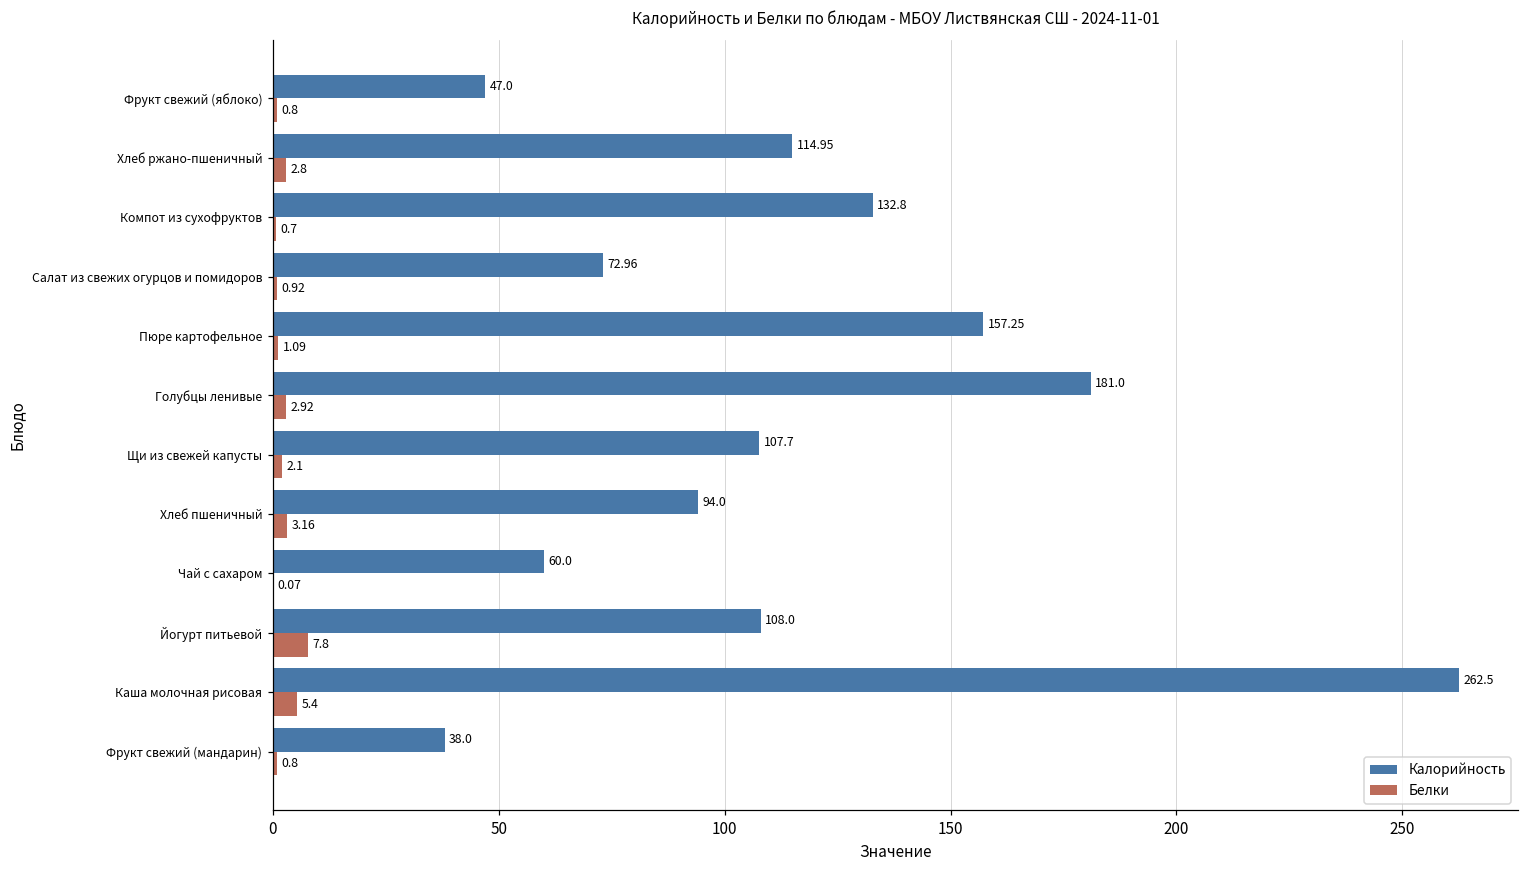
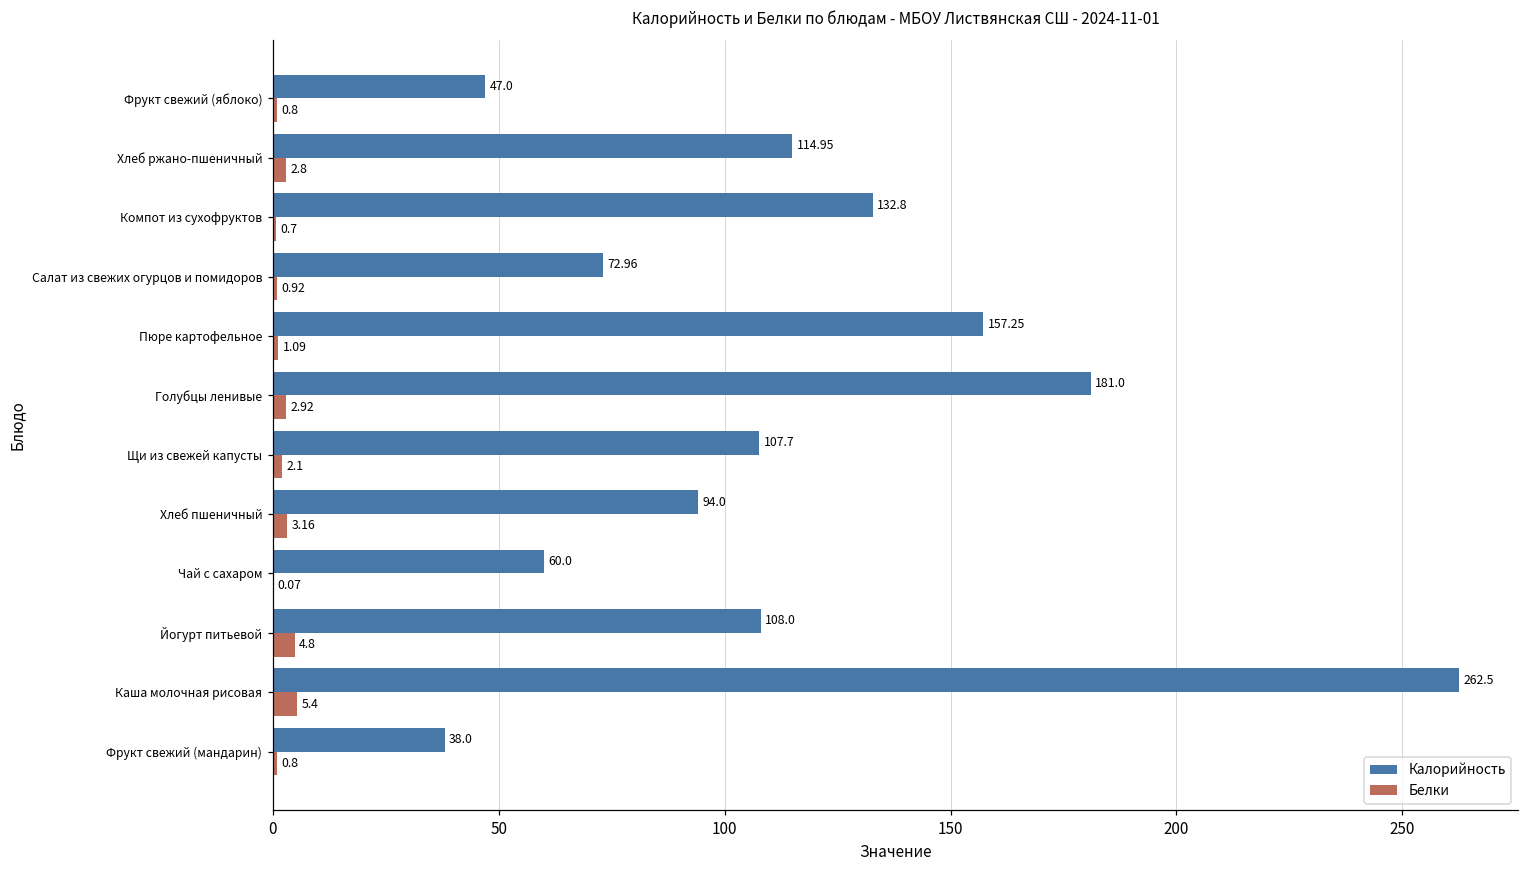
  {
    "Калорийность": {
      "Фрукт свежий (яблоко)": 47.0,
      "Хлеб ржано-пшеничный": 114.95,
      "Компот из сухофруктов": 132.8,
      "Салат из свежих огурцов и помидоров": 72.96,
      "Пюре картофельное": 157.25,
      "Голубцы ленивые": 181.0,
      "Щи из свежей капусты": 107.7,
      "Хлеб пшеничный": 94.0,
      "Чай с сахаром": 60.0,
      "Йогурт питьевой": 108.0,
      "Каша молочная рисовая": 262.5,
      "Фрукт свежий (мандарин)": 38.0
    },
    "Белки": {
      "Фрукт свежий (яблоко)": 0.8,
      "Хлеб ржано-пшеничный": 2.8,
      "Компот из сухофруктов": 0.7,
      "Салат из свежих огурцов и помидоров": 0.92,
      "Пюре картофельное": 1.09,
      "Голубцы ленивые": 2.92,
      "Щи из свежей капусты": 2.1,
      "Хлеб пшеничный": 3.16,
      "Чай с сахаром": 0.07,
-     "Йогурт питьевой": 7.8,
+     "Йогурт питьевой": 4.8,
      "Каша молочная рисовая": 5.4,
      "Фрукт свежий (мандарин)": 0.8
    }
  }
